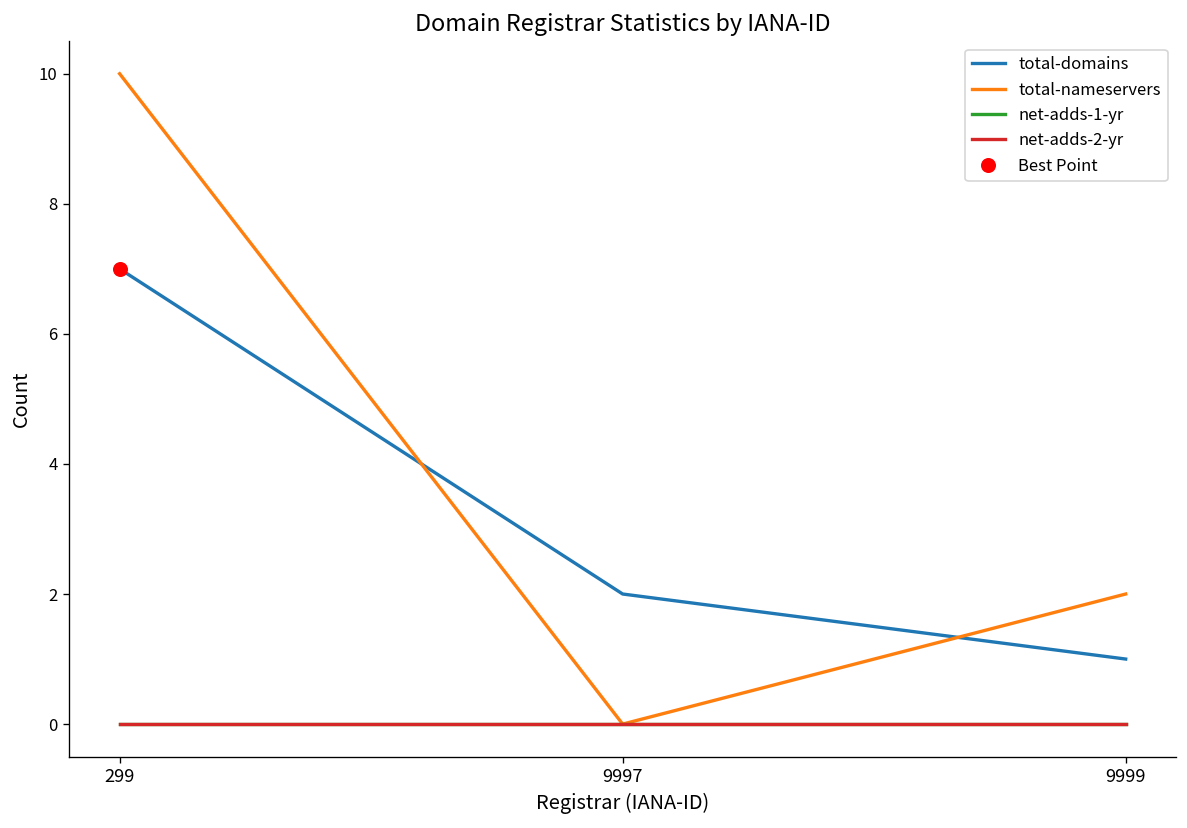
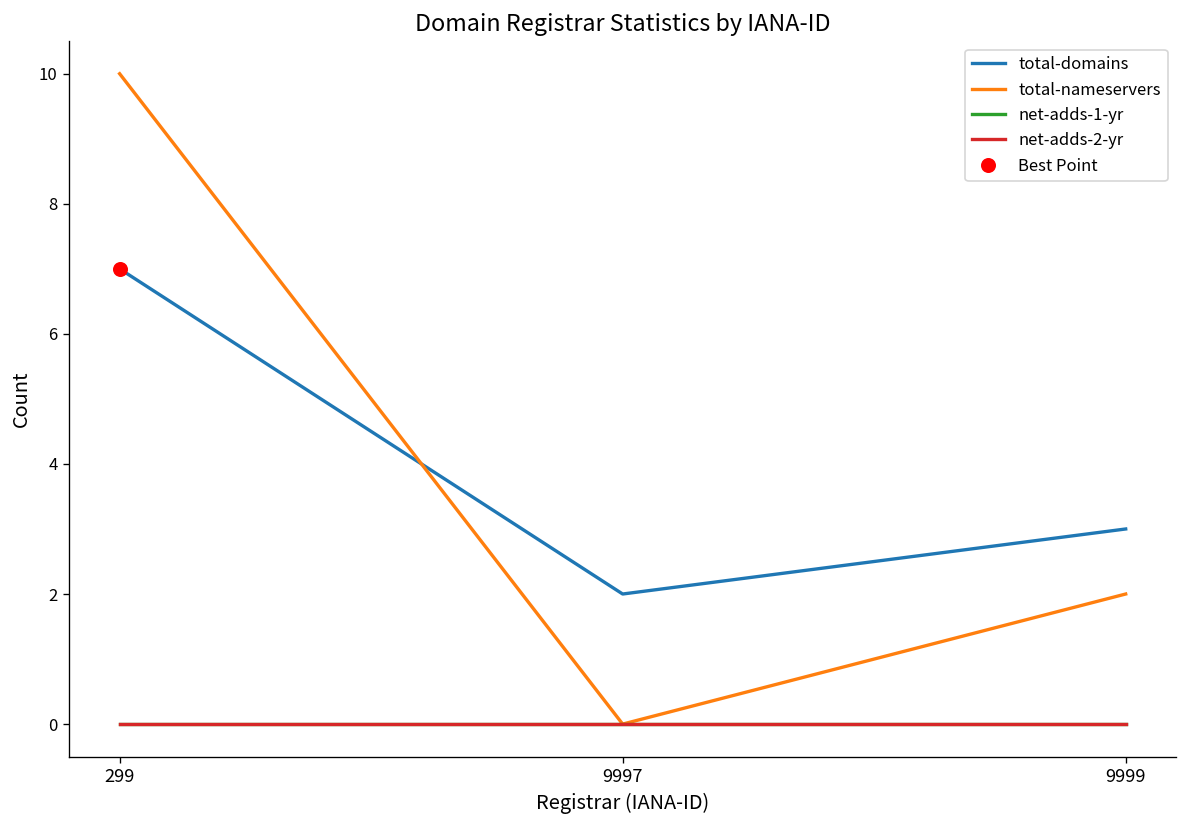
  {
    "total-domains": {
      "9997": 2,
-     "9999": 1
+     "9999": 3
    },
    "total-nameservers": {
      "299": 10,
      "9999": 2
    },
    "net-adds-2-yr": {
      "299": 0,
      "9999": 0
    }
  }
